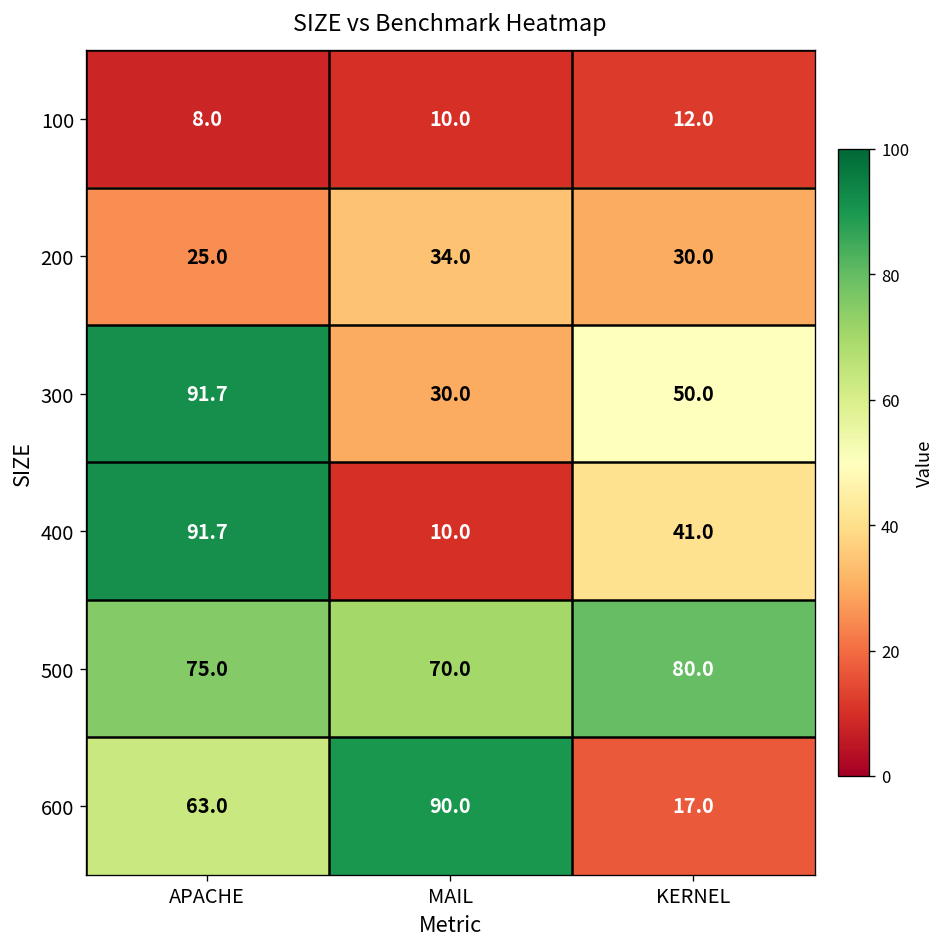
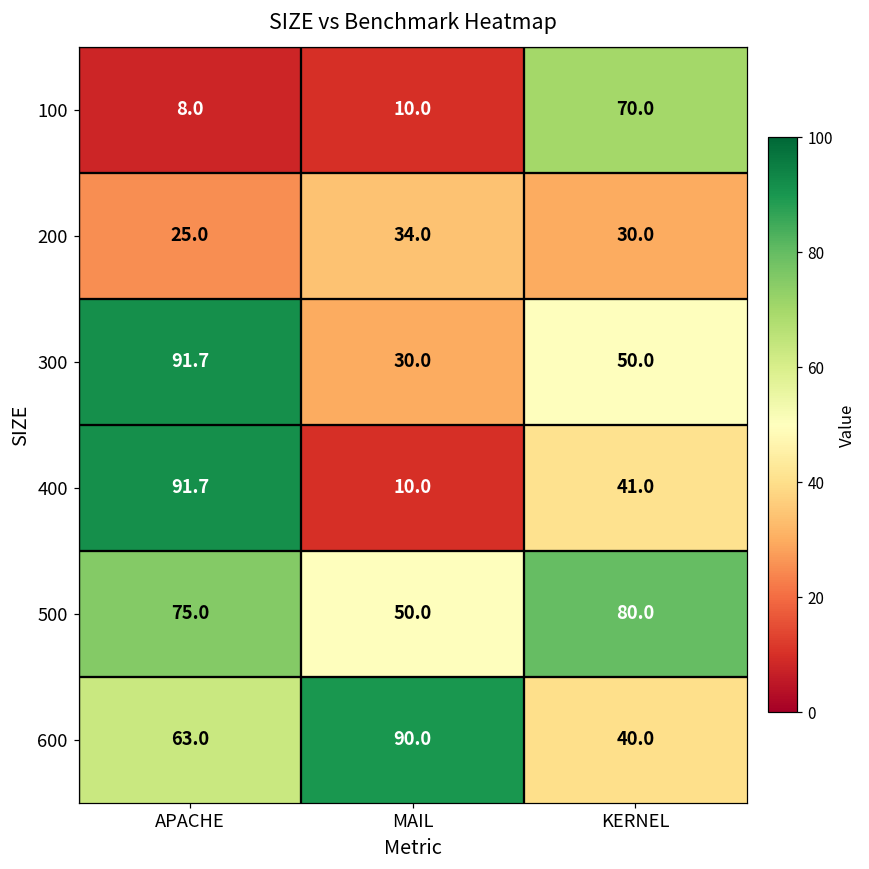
  {
    "100": {
      "APACHE": 8.0,
      "MAIL": 10.0,
-     "KERNEL": 12.0
+     "KERNEL": 70.0
    },
    "200": {
      "APACHE": 25.0,
      "MAIL": 34.0,
      "KERNEL": 30.0
    },
    "300": {
      "APACHE": 91.7,
      "MAIL": 30.0,
      "KERNEL": 50.0
    },
    "400": {
      "APACHE": 91.7,
      "MAIL": 10.0,
      "KERNEL": 41.0
    },
    "500": {
      "APACHE": 75.0,
-     "MAIL": 70.0,
+     "MAIL": 50.0,
      "KERNEL": 80.0
    },
    "600": {
      "APACHE": 63.0,
      "MAIL": 90.0,
-     "KERNEL": 17.0
+     "KERNEL": 40.0
    }
  }
